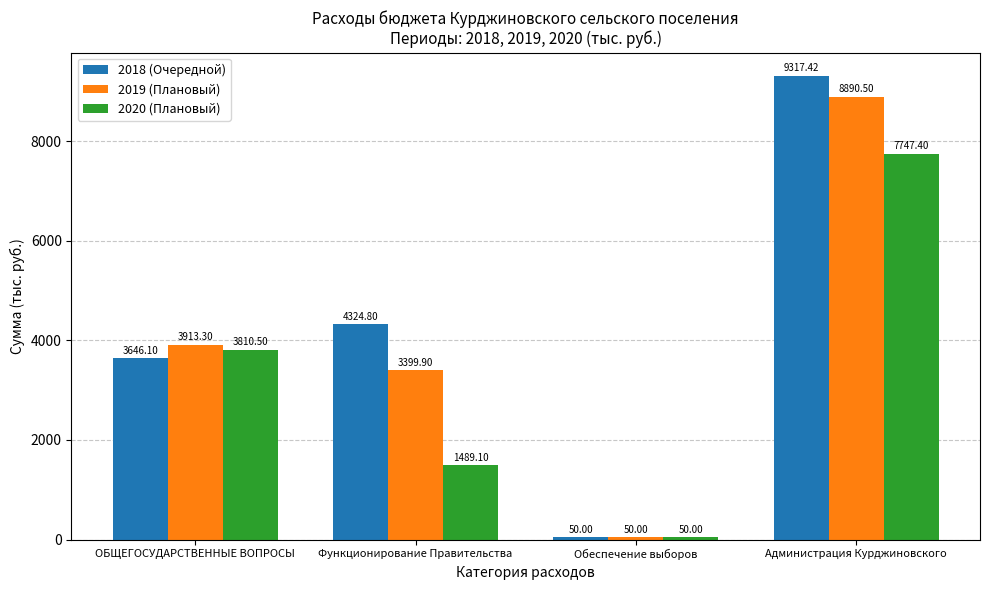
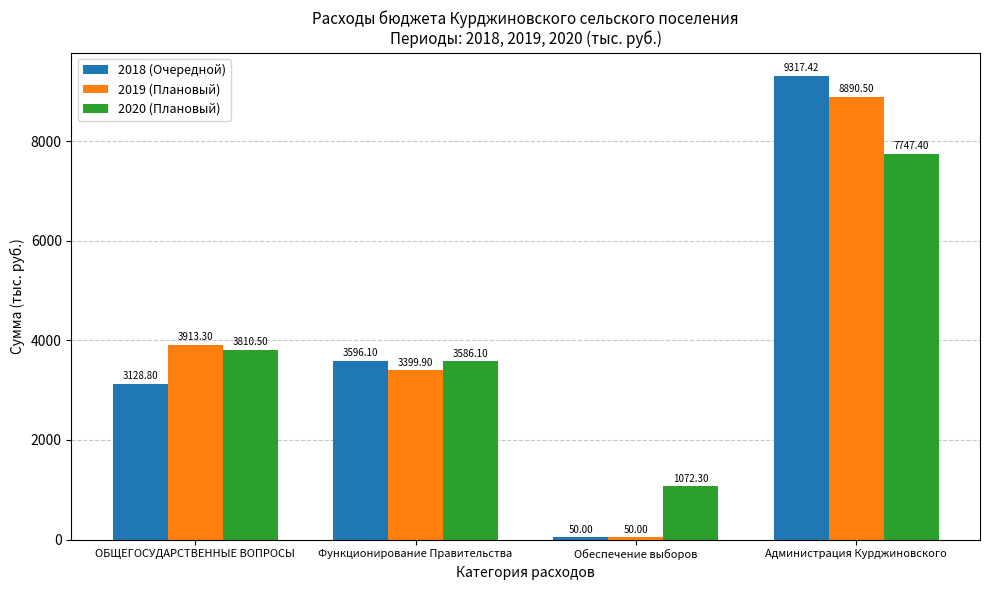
  {
    "2018 (Очередной)": {
-     "ОБЩЕГОСУДАРСТВЕННЫЕ ВОПРОСЫ": 3646.10,
-     "Функционирование Правительства": 4324.80,
+     "ОБЩЕГОСУДАРСТВЕННЫЕ ВОПРОСЫ": 3128.80,
+     "Функционирование Правительства": 3596.10,
      "Обеспечение выборов": 50.00,
      "Администрация Курджиновского": 9317.42
    },
    "2019 (Плановый)": {
      "ОБЩЕГОСУДАРСТВЕННЫЕ ВОПРОСЫ": 3913.30,
      "Функционирование Правительства": 3399.90,
      "Обеспечение выборов": 50.00,
      "Администрация Курджиновского": 8890.50
    },
    "2020 (Плановый)": {
      "ОБЩЕГОСУДАРСТВЕННЫЕ ВОПРОСЫ": 3810.50,
-     "Функционирование Правительства": 1489.10,
-     "Обеспечение выборов": 50.00,
+     "Функционирование Правительства": 3586.10,
+     "Обеспечение выборов": 1072.30,
      "Администрация Курджиновского": 7747.40
    }
  }
